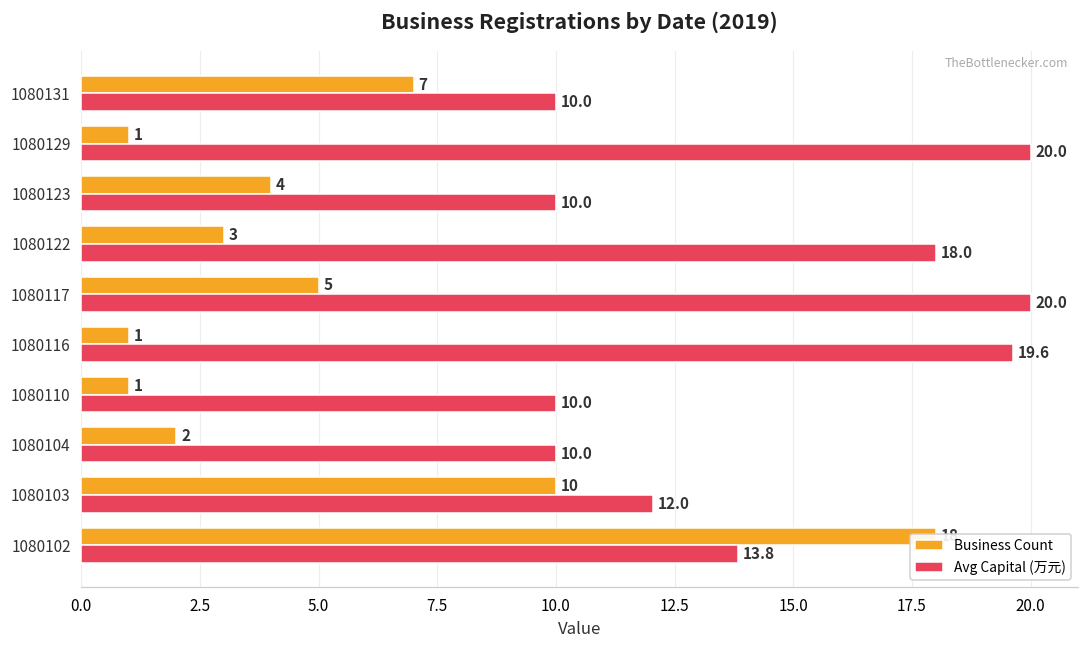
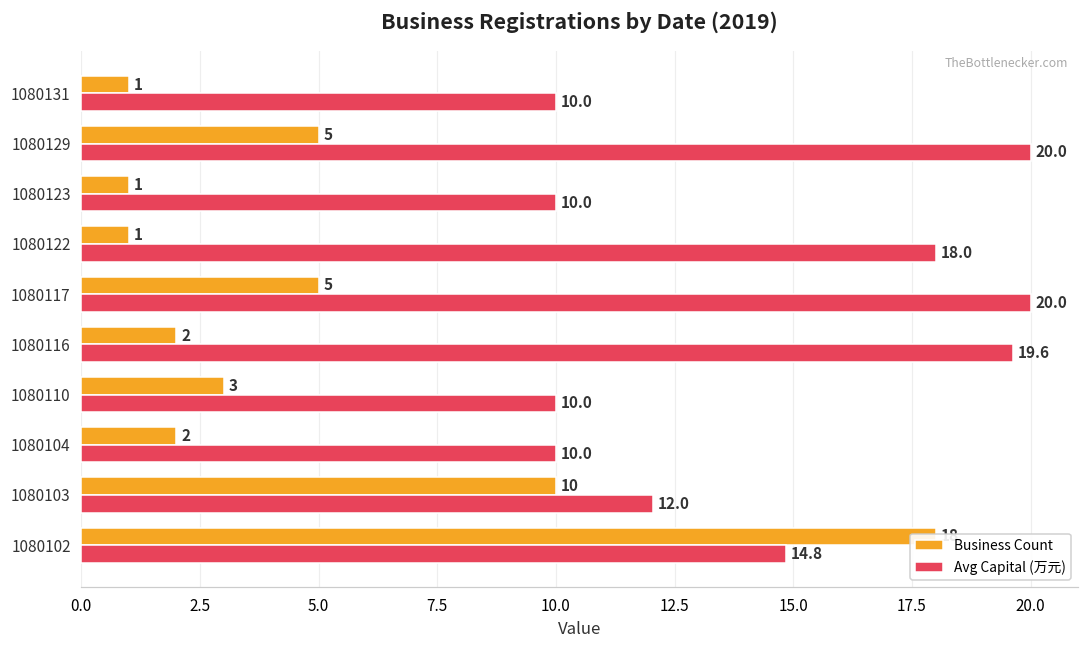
  {
    "Business Count": {
-     "1080131": 7,
-     "1080129": 1,
-     "1080123": 4,
-     "1080122": 3,
+     "1080131": 1,
+     "1080129": 5,
+     "1080123": 1,
+     "1080122": 1,
      "1080117": 5,
-     "1080116": 1,
-     "1080110": 1,
+     "1080116": 2,
+     "1080110": 3,
      "1080104": 2,
      "1080103": 10
    },
    "Avg Capital (万元)": {
      "1080131": 10.0,
      "1080129": 20.0,
      "1080123": 10.0,
      "1080122": 18.0,
      "1080117": 20.0,
      "1080116": 19.6,
      "1080110": 10.0,
      "1080104": 10.0,
      "1080103": 12.0,
-     "1080102": 13.8
+     "1080102": 14.8
    }
  }
